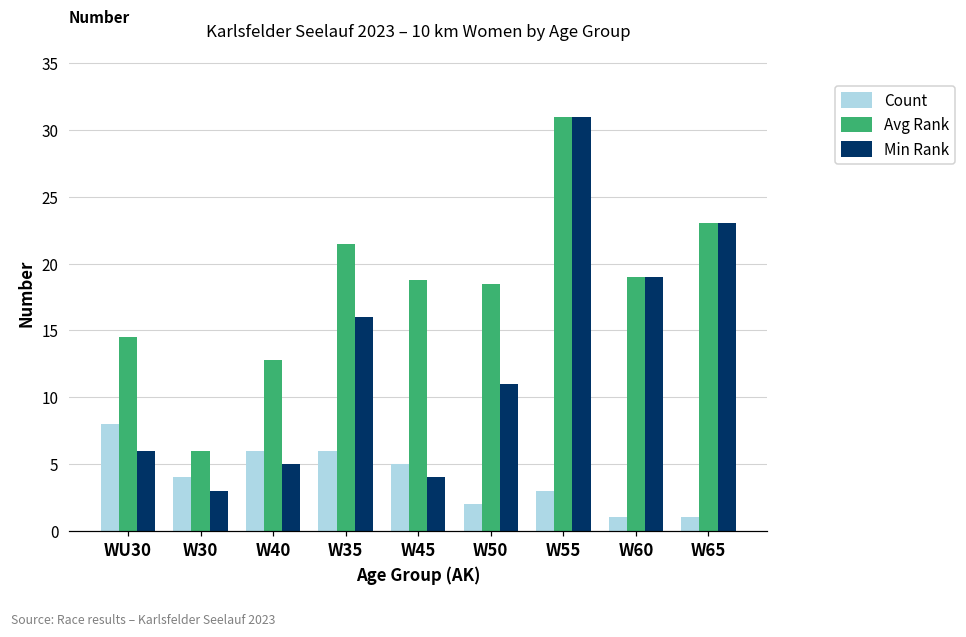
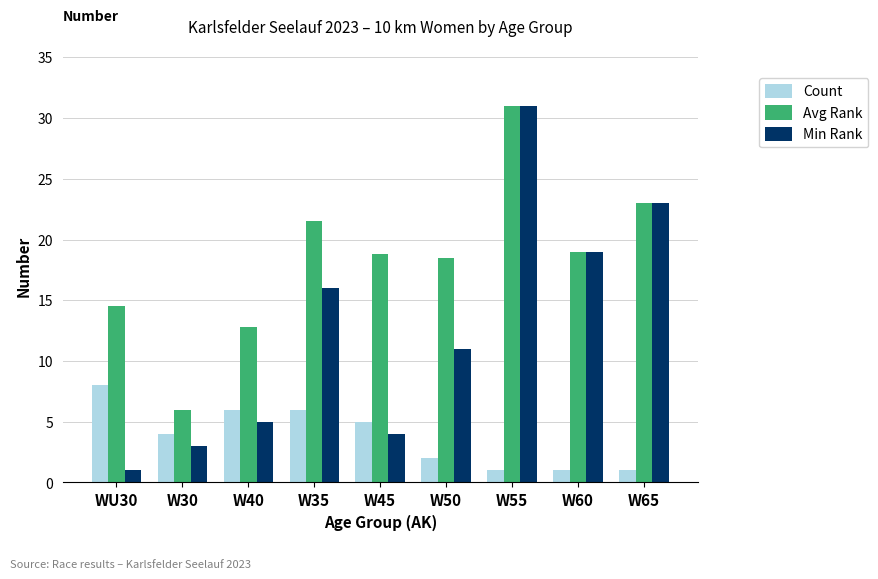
  {
    "Count": {
      "WU30": 8,
      "W30": 4,
      "W40": 6,
      "W35": 6,
      "W45": 5,
      "W50": 2,
-     "W55": 3,
+     "W55": 1,
      "W60": 1,
      "W65": 1
    },
    "Avg Rank": {
      "WU30": 14.5,
      "W30": 6,
      "W40": 13,
      "W35": 21.5,
      "W45": 19,
      "W50": 18.5,
      "W55": 31,
      "W60": 19,
      "W65": 23
    },
    "Min Rank": {
-     "WU30": 6,
+     "WU30": 1,
      "W30": 3,
      "W40": 5,
      "W35": 16,
      "W45": 4,
      "W50": 11,
      "W55": 31,
      "W60": 19,
      "W65": 23
    }
  }
